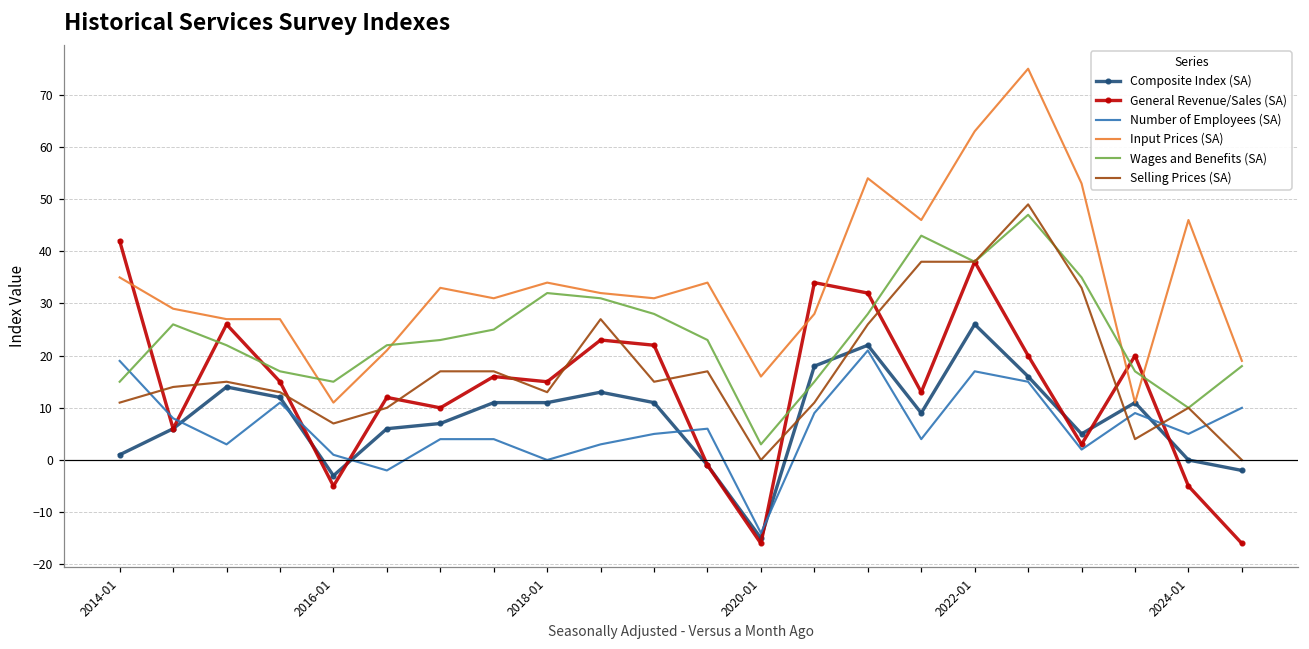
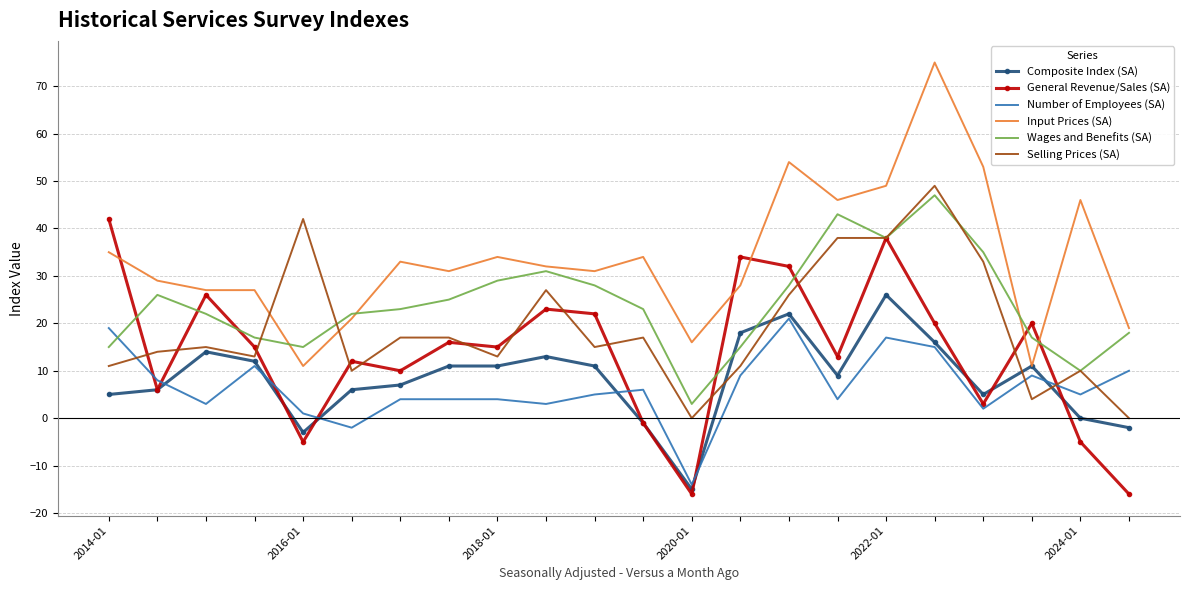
  {
    "Composite Index (SA)": {
-     "2014-01": 1,
+     "2014-01": 5,
      "2016-01": -3,
      "2018-01": 11,
      "2020-01": -15,
      "2022-01": 26,
      "2024-01": 0
    },
    "General Revenue/Sales (SA)": {
      "2014-01": 42,
      "2016-01": -5,
      "2018-01": 15,
      "2020-01": -16,
      "2024-01": -5
    },
    "Number of Employees (SA)": {
      "2014-01": 19,
      "2016-01": 1,
-     "2018-01": 0,
+     "2018-01": 4,
      "2020-01": -14,
      "2022-01": 17,
      "2024-01": 5
    },
    "Input Prices (SA)": {
      "2014-01": 35,
      "2016-01": 11,
      "2018-01": 34,
      "2020-01": 16,
-     "2022-01": 63,
+     "2022-01": 49,
      "2024-01": 46
    },
    "Wages and Benefits (SA)": {
      "2014-01": 15,
      "2016-01": 15,
-     "2018-01": 32,
+     "2018-01": 29,
      "2020-01": 3
    },
    "Selling Prices (SA)": {
      "2014-01": 11,
-     "2016-01": 7,
+     "2016-01": 42,
      "2018-01": 13,
      "2020-01": 0
    }
  }
